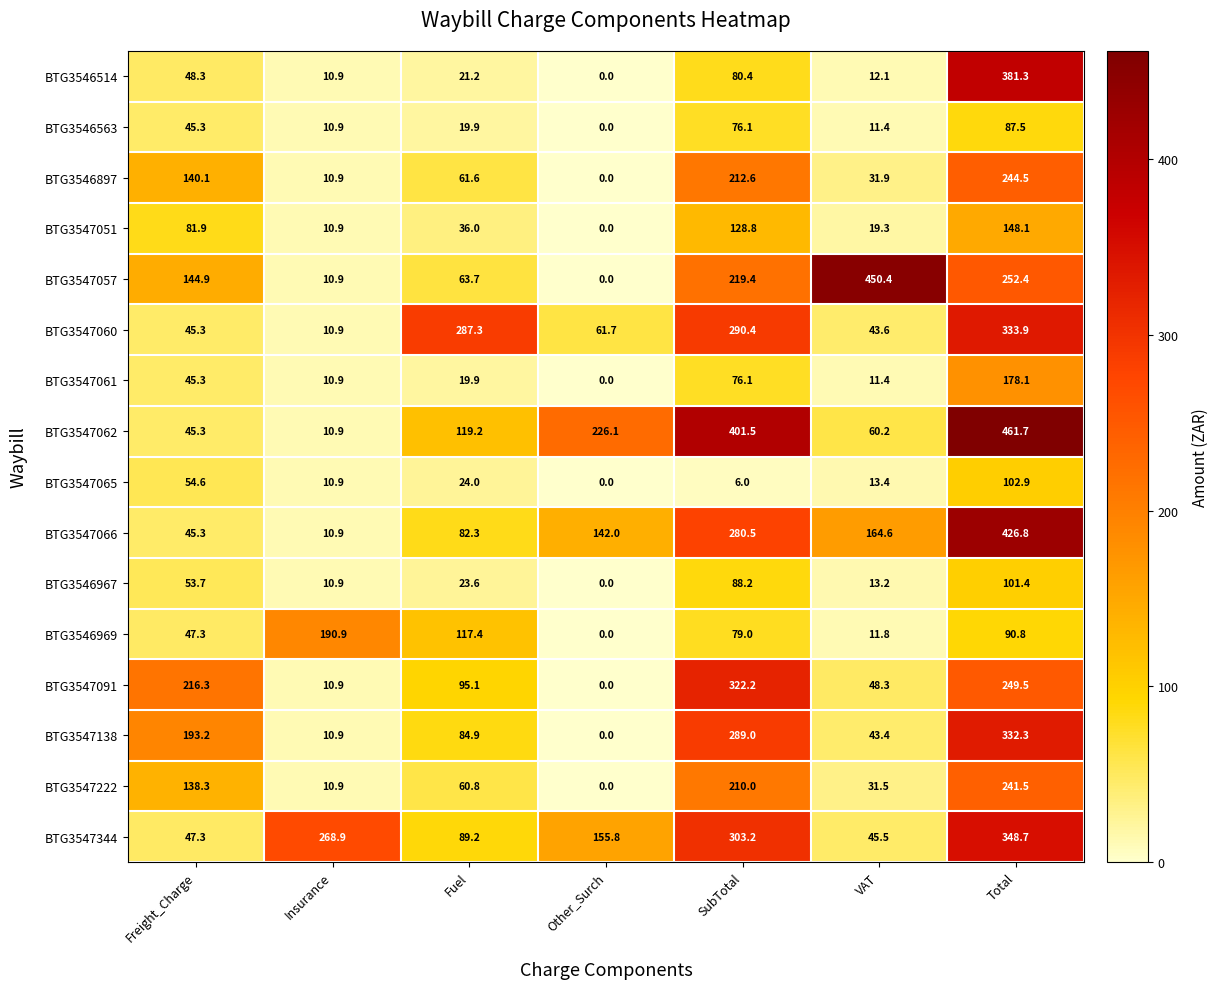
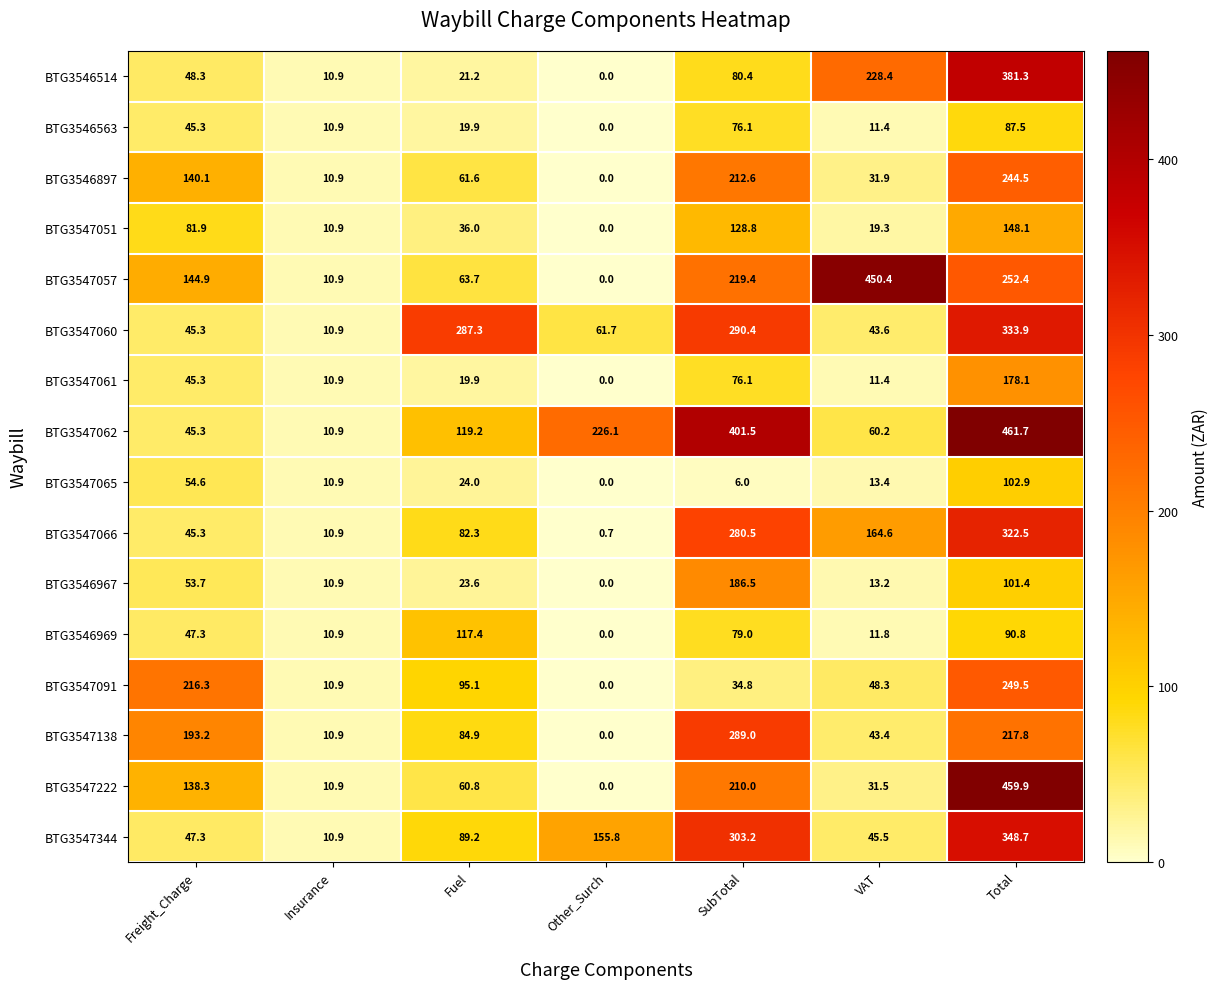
  {
    "BTG3546514": {
      "Freight_Charge": 48.3,
      "Insurance": 10.9,
      "Fuel": 21.2,
      "Other_Surch": 0.0,
      "SubTotal": 80.4,
-     "VAT": 12.1,
+     "VAT": 228.4,
      "Total": 381.3
    },
    "BTG3546563": {
      "Freight_Charge": 45.3,
      "Insurance": 10.9,
      "Fuel": 19.9,
      "Other_Surch": 0.0,
      "SubTotal": 76.1,
      "VAT": 11.4,
      "Total": 87.5
    },
    "BTG3546897": {
      "Freight_Charge": 140.1,
      "Insurance": 10.9,
      "Fuel": 61.6,
      "Other_Surch": 0.0,
      "SubTotal": 212.6,
      "VAT": 31.9,
      "Total": 244.5
    },
    "BTG3547051": {
      "Freight_Charge": 81.9,
      "Insurance": 10.9,
      "Fuel": 36.0,
      "Other_Surch": 0.0,
      "SubTotal": 128.8,
      "VAT": 19.3,
      "Total": 148.1
    },
    "BTG3547057": {
      "Freight_Charge": 144.9,
      "Insurance": 10.9,
      "Fuel": 63.7,
      "Other_Surch": 0.0,
      "SubTotal": 219.4,
      "VAT": 450.4,
      "Total": 252.4
    },
    "BTG3547060": {
      "Freight_Charge": 45.3,
      "Insurance": 10.9,
      "Fuel": 287.3,
      "Other_Surch": 61.7,
      "SubTotal": 290.4,
      "VAT": 43.6,
      "Total": 333.9
    },
    "BTG3547061": {
      "Freight_Charge": 45.3,
      "Insurance": 10.9,
      "Fuel": 19.9,
      "Other_Surch": 0.0,
      "SubTotal": 76.1,
      "VAT": 11.4,
      "Total": 178.1
    },
    "BTG3547062": {
      "Freight_Charge": 45.3,
      "Insurance": 10.9,
      "Fuel": 119.2,
      "Other_Surch": 226.1,
      "SubTotal": 401.5,
      "VAT": 60.2,
      "Total": 461.7
    },
    "BTG3547065": {
      "Freight_Charge": 54.6,
      "Insurance": 10.9,
      "Fuel": 24.0,
      "Other_Surch": 0.0,
      "SubTotal": 6.0,
      "VAT": 13.4,
      "Total": 102.9
    },
    "BTG3547066": {
      "Freight_Charge": 45.3,
      "Insurance": 10.9,
      "Fuel": 82.3,
-     "Other_Surch": 142.0,
+     "Other_Surch": 0.7,
      "SubTotal": 280.5,
      "VAT": 164.6,
-     "Total": 426.8
+     "Total": 322.5
    },
    "BTG3546967": {
      "Freight_Charge": 53.7,
      "Insurance": 10.9,
      "Fuel": 23.6,
      "Other_Surch": 0.0,
-     "SubTotal": 88.2,
+     "SubTotal": 186.5,
      "VAT": 13.2,
      "Total": 101.4
    },
    "BTG3546969": {
      "Freight_Charge": 47.3,
-     "Insurance": 190.9,
+     "Insurance": 10.9,
      "Fuel": 117.4,
      "Other_Surch": 0.0,
      "SubTotal": 79.0,
      "VAT": 11.8,
      "Total": 90.8
    },
    "BTG3547091": {
      "Freight_Charge": 216.3,
      "Insurance": 10.9,
      "Fuel": 95.1,
      "Other_Surch": 0.0,
-     "SubTotal": 322.2,
+     "SubTotal": 34.8,
      "VAT": 48.3,
      "Total": 249.5
    },
    "BTG3547138": {
      "Freight_Charge": 193.2,
      "Insurance": 10.9,
      "Fuel": 84.9,
      "Other_Surch": 0.0,
      "SubTotal": 289.0,
      "VAT": 43.4,
-     "Total": 332.3
+     "Total": 217.8
    },
    "BTG3547222": {
      "Freight_Charge": 138.3,
      "Insurance": 10.9,
      "Fuel": 60.8,
      "Other_Surch": 0.0,
      "SubTotal": 210.0,
      "VAT": 31.5,
-     "Total": 241.5
+     "Total": 459.9
    },
    "BTG3547344": {
      "Freight_Charge": 47.3,
-     "Insurance": 268.9,
+     "Insurance": 10.9,
      "Fuel": 89.2,
      "Other_Surch": 155.8,
      "SubTotal": 303.2,
      "VAT": 45.5,
      "Total": 348.7
    }
  }
